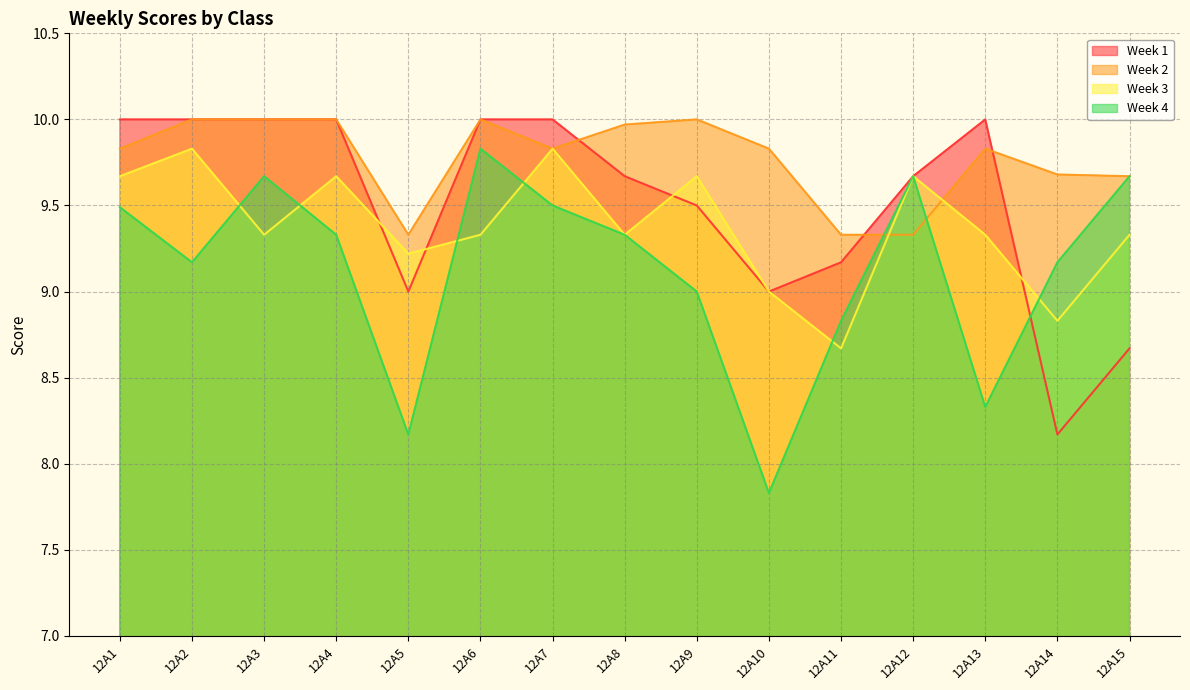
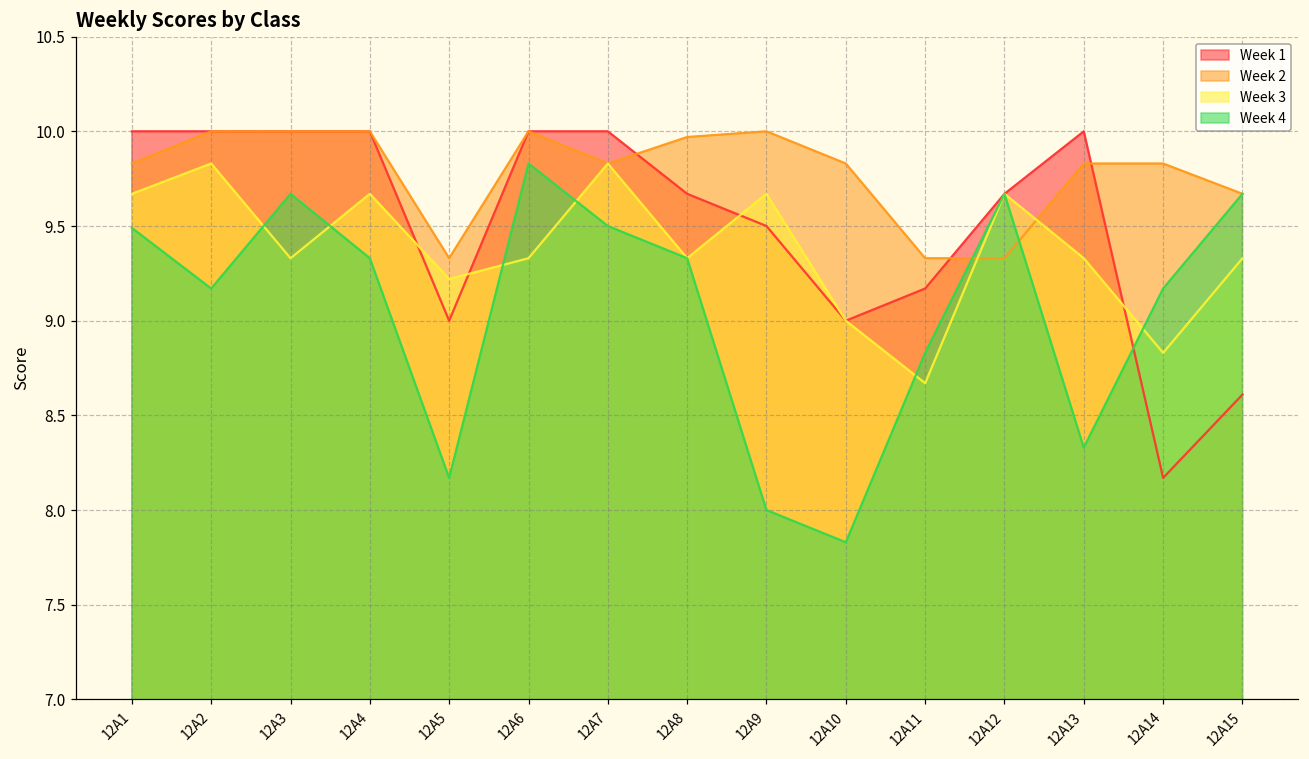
  {
    "Week 1": {
      "12A1": 10.00,
      "12A5": 9.00,
      "12A7": 10.00,
      "12A8": 9.67,
      "12A9": 9.50,
      "12A11": 9.17,
      "12A13": 10.00,
      "12A14": 8.17,
-     "12A15": 8.67
+     "12A15": 8.61
    },
    "Week 2": {
      "12A1": 9.83,
      "12A5": 9.33,
      "12A8": 9.97,
      "12A9": 10.00,
      "12A10": 9.83,
      "12A11": 9.33,
      "12A12": 9.33,
      "12A13": 9.83,
-     "12A14": 9.68
+     "12A14": 9.83
    },
    "Week 3": {
      "12A1": 9.67,
      "12A2": 9.83,
      "12A3": 9.33,
      "12A4": 9.67,
      "12A5": 9.22,
      "12A6": 9.33,
      "12A9": 9.67,
      "12A11": 8.67,
      "12A13": 9.33,
      "12A14": 8.83,
      "12A15": 9.33
    },
    "Week 4": {
      "12A1": 9.49,
      "12A2": 9.17,
      "12A3": 9.67,
      "12A4": 9.33,
      "12A5": 8.17,
      "12A6": 9.83,
      "12A7": 9.50,
-     "12A9": 9,
+     "12A9": 8,
      "12A10": 7.83,
      "12A11": 8.83,
      "12A13": 8.33,
      "12A14": 9.17
    }
  }
